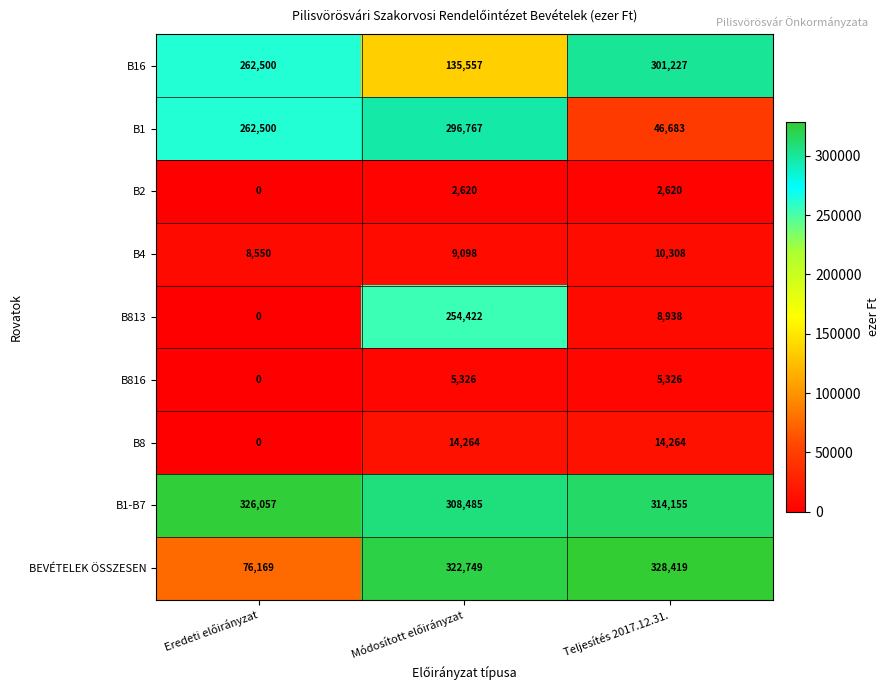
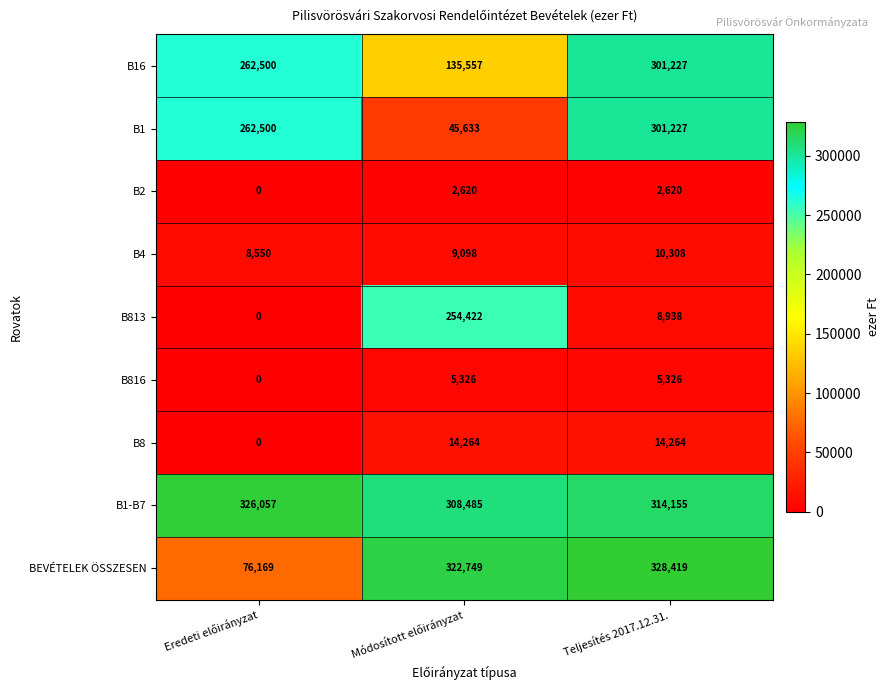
  {
    "B16": {
      "Eredeti előirányzat": "262,500",
      "Módosított előirányzat": "135,557",
      "Teljesítés 2017.12.31.": "301,227"
    },
    "B1": {
      "Eredeti előirányzat": "262,500",
-     "Módosított előirányzat": "296,767",
-     "Teljesítés 2017.12.31.": "46,683"
+     "Módosított előirányzat": "45,633",
+     "Teljesítés 2017.12.31.": "301,227"
    },
    "B2": {
      "Eredeti előirányzat": "0",
      "Módosított előirányzat": "2,620",
      "Teljesítés 2017.12.31.": "2,620"
    },
    "B4": {
      "Eredeti előirányzat": "8,550",
      "Módosított előirányzat": "9,098",
      "Teljesítés 2017.12.31.": "10,308"
    },
    "B813": {
      "Eredeti előirányzat": "0",
      "Módosított előirányzat": "254,422",
      "Teljesítés 2017.12.31.": "8,938"
    },
    "B816": {
      "Eredeti előirányzat": "0",
      "Módosított előirányzat": "5,326",
      "Teljesítés 2017.12.31.": "5,326"
    },
    "B8": {
      "Eredeti előirányzat": "0",
      "Módosított előirányzat": "14,264",
      "Teljesítés 2017.12.31.": "14,264"
    },
    "B1-B7": {
      "Eredeti előirányzat": "326,057",
      "Módosított előirányzat": "308,485",
      "Teljesítés 2017.12.31.": "314,155"
    },
    "BEVÉTELEK ÖSSZESEN": {
      "Eredeti előirányzat": "76,169",
      "Módosított előirányzat": "322,749",
      "Teljesítés 2017.12.31.": "328,419"
    }
  }
